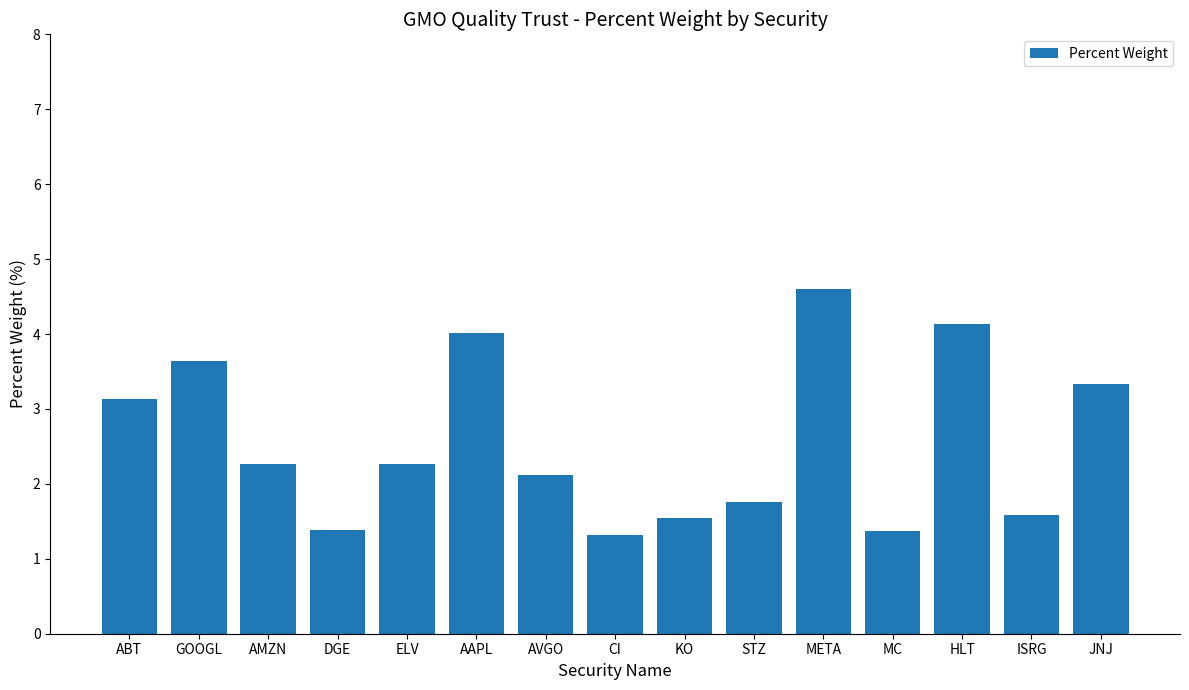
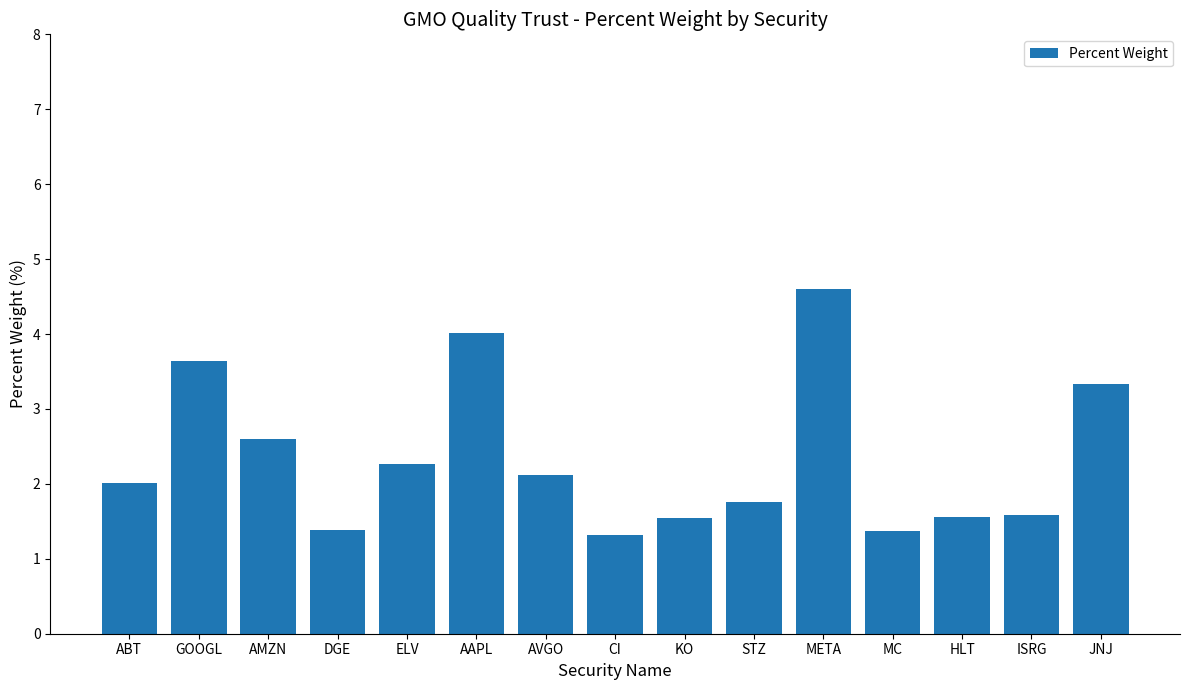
  {
-   "ABT": 3.1,
+   "ABT": 2.0,
    "GOOGL": 3.6,
-   "AMZN": 2.3,
+   "AMZN": 2.6,
    "DGE": 1.4,
    "ELV": 2.3,
    "AAPL": 4.0,
    "AVGO": 2.1,
    "CI": 1.3,
    "KO": 1.6,
    "STZ": 1.8,
    "META": 4.6,
    "MC": 1.4,
-   "HLT": 4.1,
+   "HLT": 1.6,
    "ISRG": 1.6,
    "JNJ": 3.3
  }
